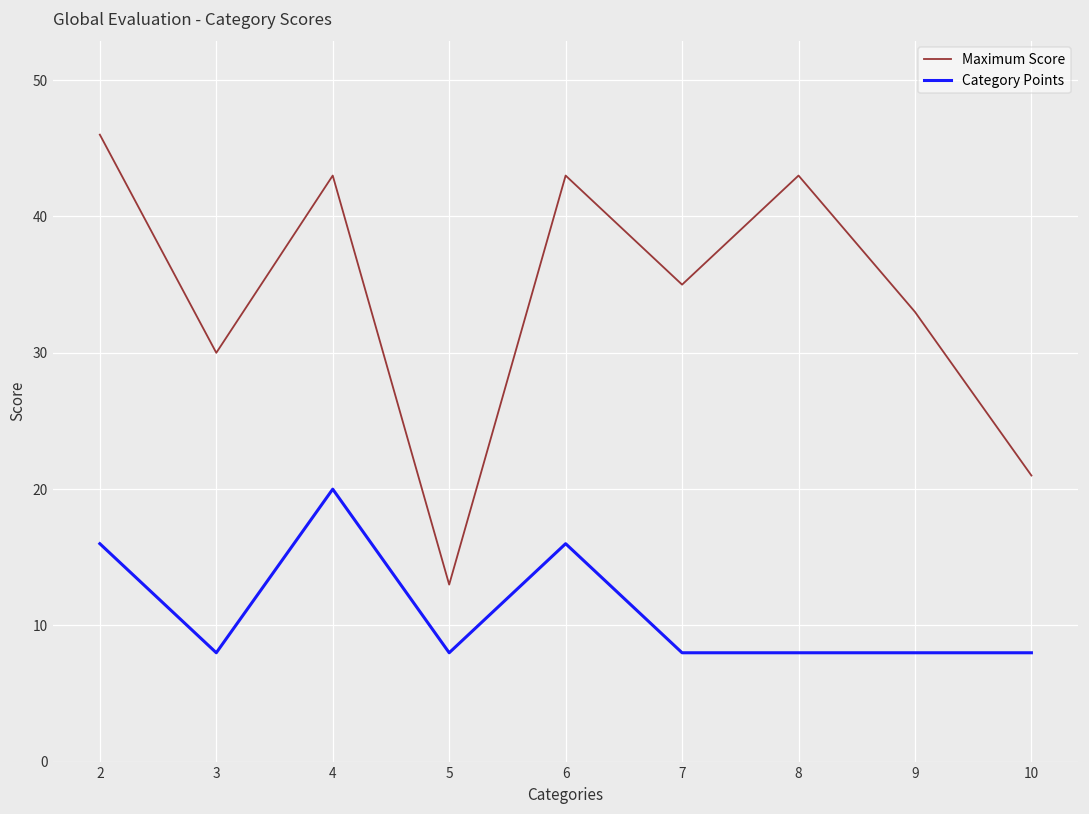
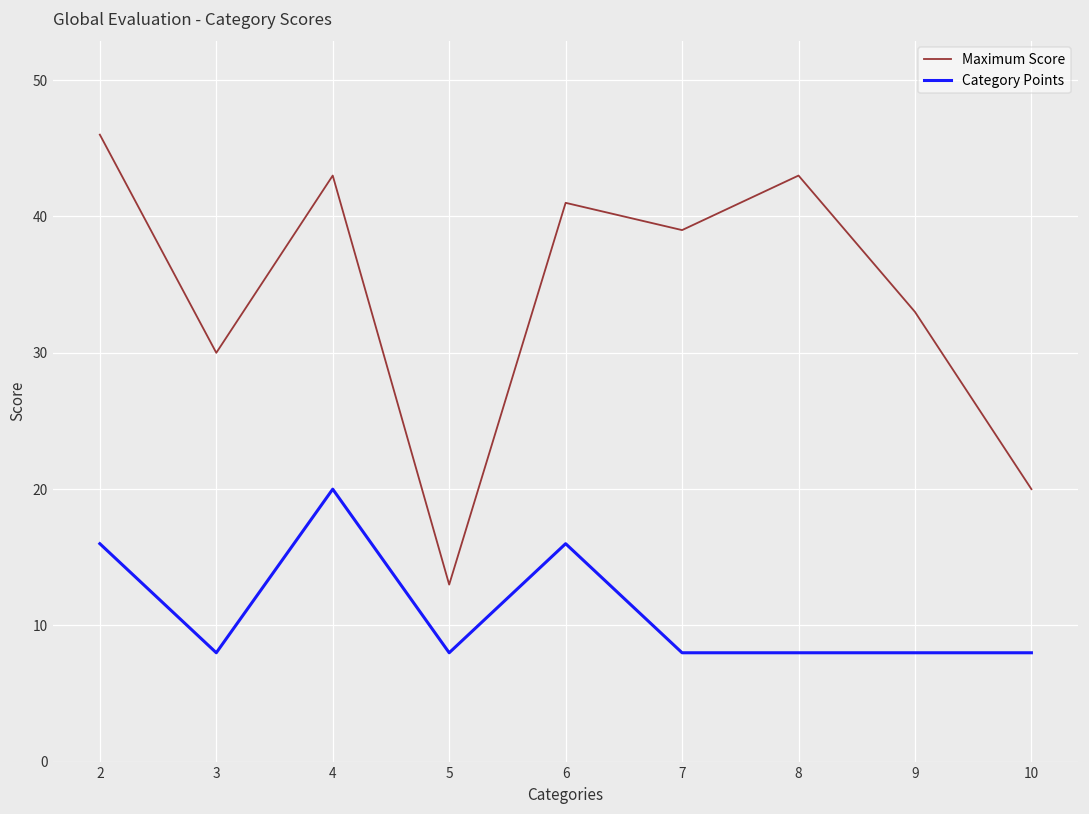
  {
    "Maximum Score": {
      "2": 46,
      "3": 30,
      "4": 43,
      "5": 13,
-     "6": 43,
-     "7": 35,
+     "6": 41,
+     "7": 39,
      "8": 43,
      "9": 33,
-     "10": 21
+     "10": 20
    },
    "Category Points": {
      "2": 16,
      "3": 8,
      "4": 20,
      "5": 8,
      "6": 16,
      "7": 8,
      "8": 8,
      "9": 8,
      "10": 8
    }
  }
